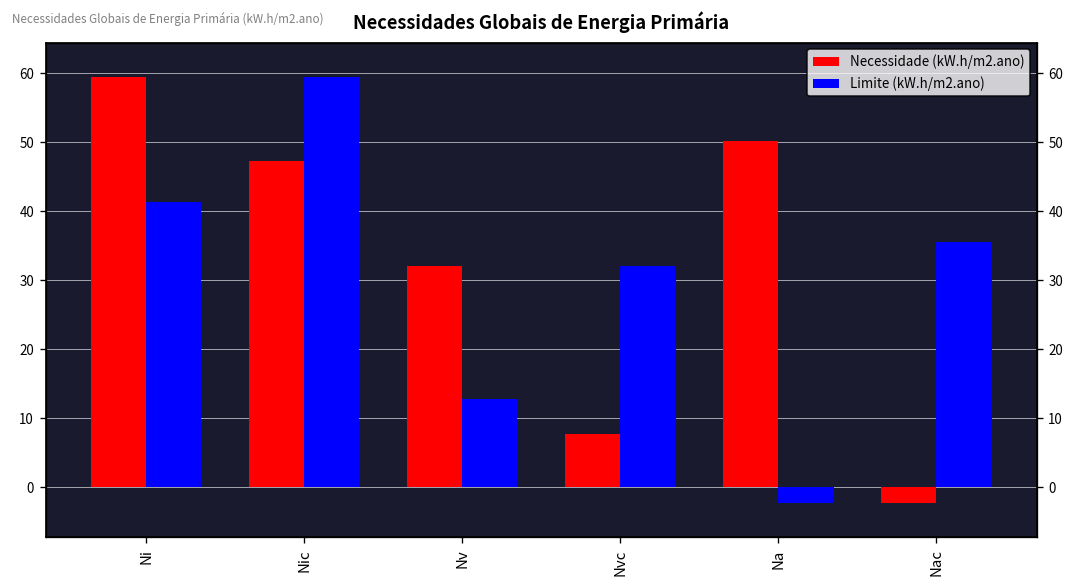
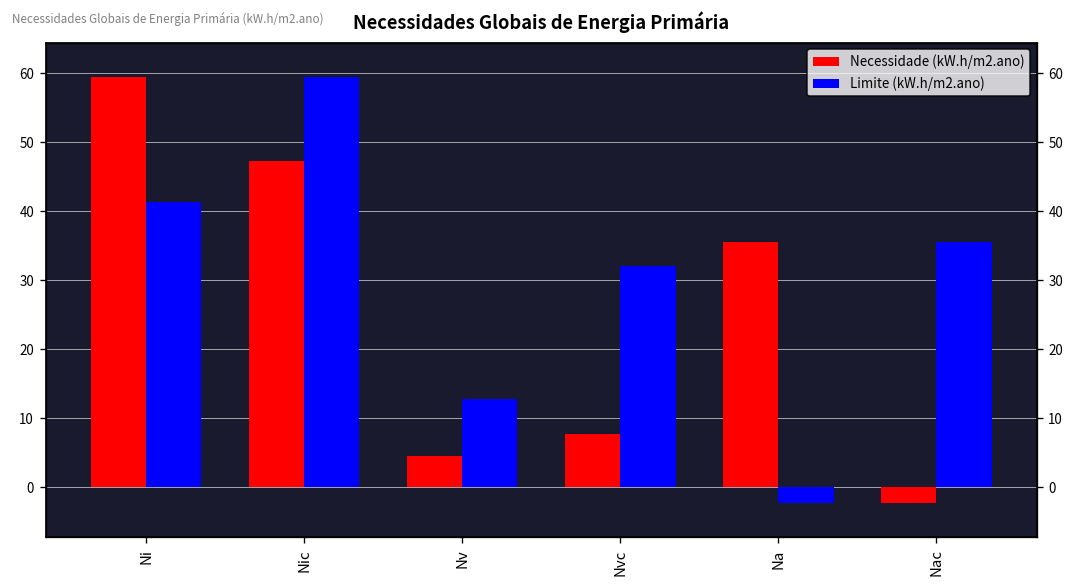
  {
    "Necessidade (kW.h/m2.ano)": {
      "Ni": 59,
      "Nic": 47,
-     "Nv": 32,
+     "Nv": 5,
      "Nvc": 8,
-     "Na": 50,
+     "Na": 36,
      "Nac": -2
    },
    "Limite (kW.h/m2.ano)": {
      "Ni": 41,
      "Nic": 59,
      "Nv": 13,
      "Nvc": 32,
      "Na": -2,
      "Nac": 36
    }
  }
